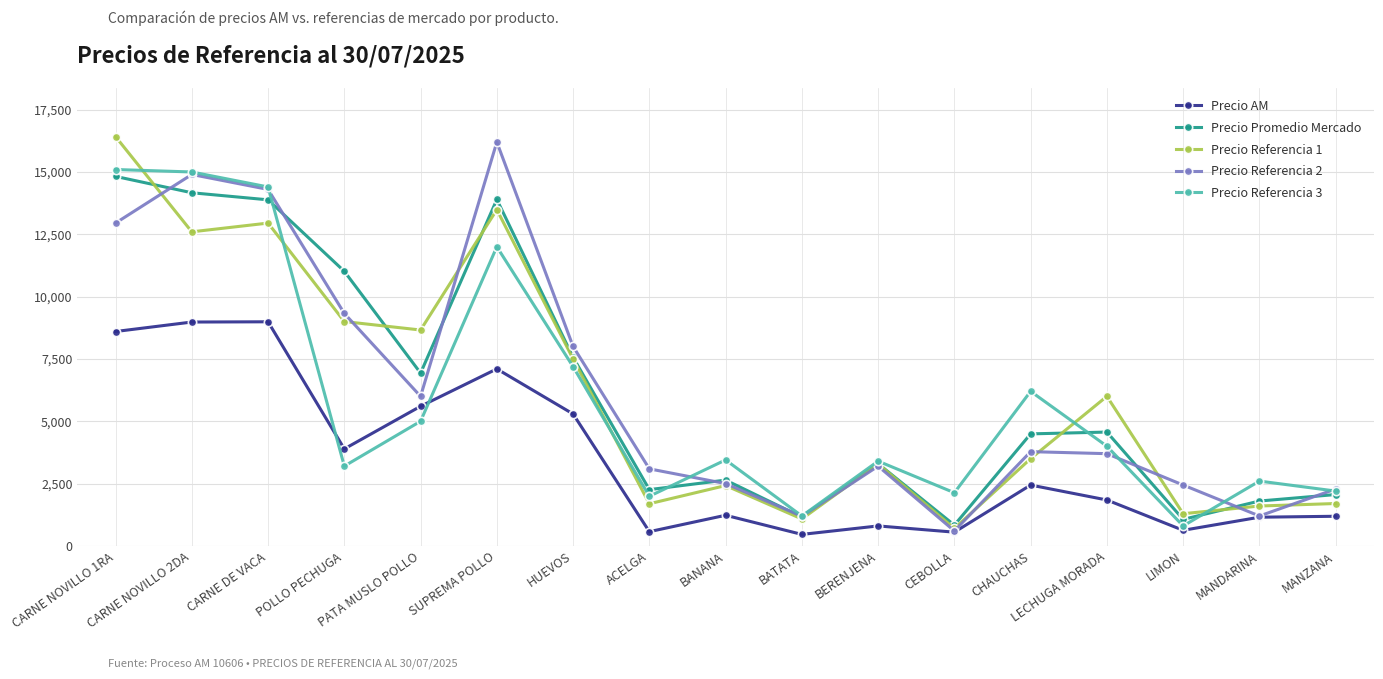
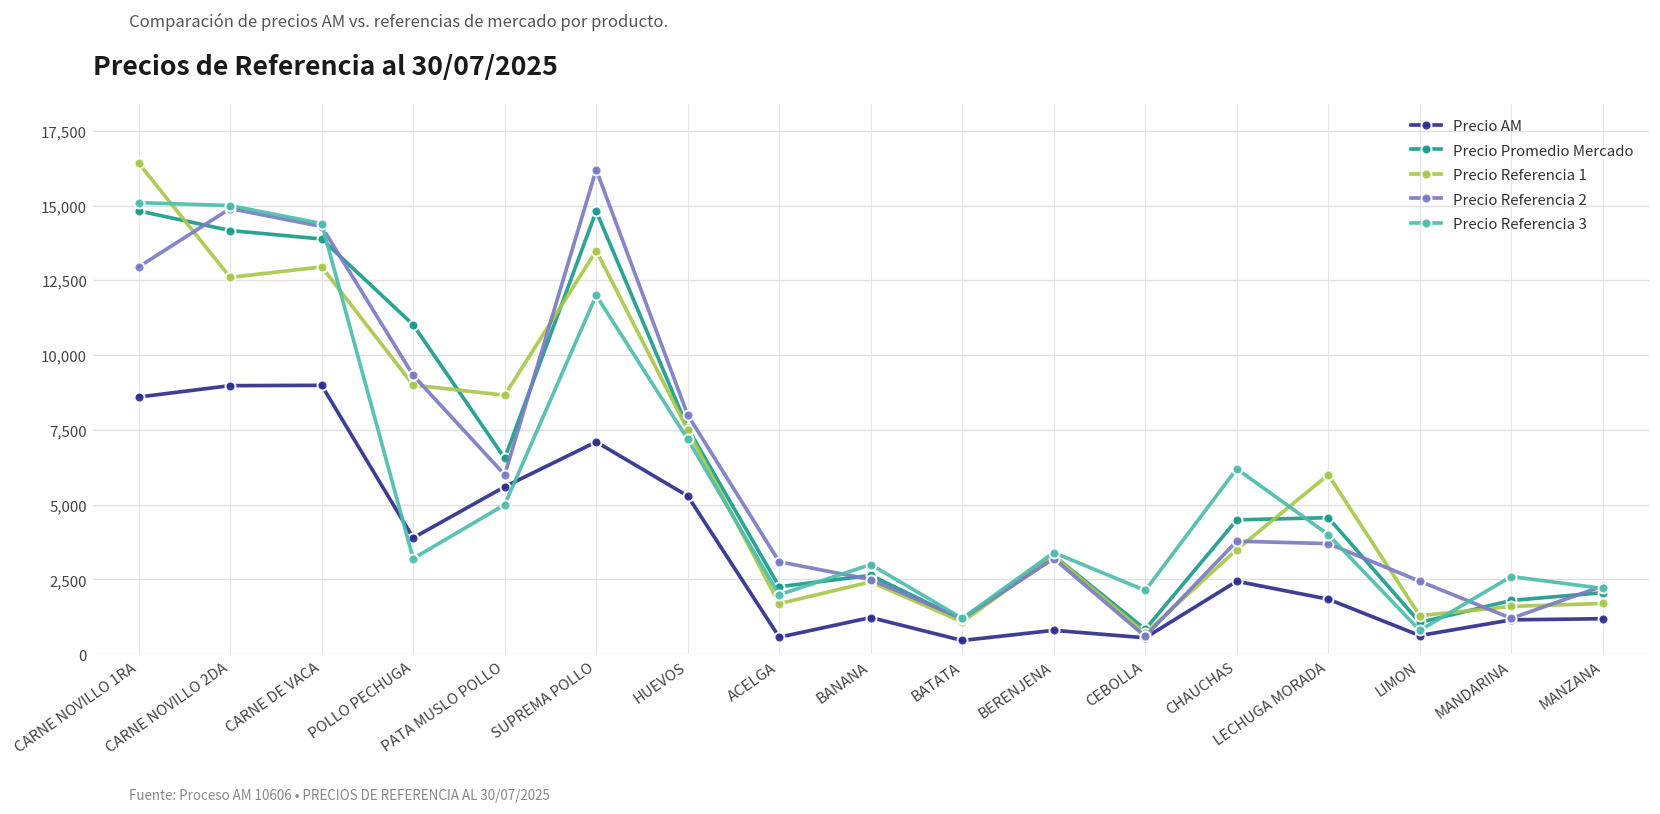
  {
    "Precio AM": {
      "CARNE NOVILLO 1RA": "8,600",
      "CARNE NOVILLO 2DA": "9,000",
      "CARNE DE VACA": "9,000",
      "POLLO PECHUGA": "3,900",
      "PATA MUSLO POLLO": "5,600",
      "SUPREMA POLLO": "7,100",
      "HUEVOS": "5,300",
      "ACELGA": "600",
      "BANANA": "1,200",
      "BATATA": "500",
      "BERENJENA": "800",
      "CHAUCHAS": "2,400",
      "LECHUGA MORADA": "1,800",
      "LIMON": "600",
      "MANZANA": "1,200"
    },
    "Precio Promedio Mercado": {
      "CARNE NOVILLO 1RA": "14,800",
      "CARNE NOVILLO 2DA": "14,200",
      "CARNE DE VACA": "13,900",
      "POLLO PECHUGA": "11,000",
-     "PATA MUSLO POLLO": "6,900",
-     "SUPREMA POLLO": "13,900",
+     "PATA MUSLO POLLO": "6,600",
+     "SUPREMA POLLO": "14,800",
      "ACELGA": "2,300",
      "BANANA": "2,600",
      "CEBOLLA": "800",
      "CHAUCHAS": "4,500",
      "LECHUGA MORADA": "4,600",
      "LIMON": "1,100",
      "MANDARINA": "1,800",
      "MANZANA": "2,100"
    },
    "Precio Referencia 1": {
      "CARNE NOVILLO 1RA": "16,400",
      "CARNE NOVILLO 2DA": "12,600",
      "CARNE DE VACA": "13,000",
      "POLLO PECHUGA": "9,000",
      "PATA MUSLO POLLO": "8,700",
      "SUPREMA POLLO": "13,500",
      "ACELGA": "1,700",
      "CHAUCHAS": "3,500",
      "LECHUGA MORADA": "6,000",
      "LIMON": "1,300",
      "MANDARINA": "1,600",
      "MANZANA": "1,700"
    },
    "Precio Referencia 2": {
      "CARNE NOVILLO 1RA": "13,000",
      "POLLO PECHUGA": "9,300",
      "PATA MUSLO POLLO": "6,000",
      "SUPREMA POLLO": "16,200",
      "HUEVOS": "8,000",
      "ACELGA": "3,100",
      "CHAUCHAS": "3,800",
      "LECHUGA MORADA": "3,700",
      "LIMON": "2,400"
    },
    "Precio Referencia 3": {
      "CARNE NOVILLO 1RA": "15,100",
      "POLLO PECHUGA": "3,200",
      "PATA MUSLO POLLO": "5,000",
      "SUPREMA POLLO": "12,000",
      "HUEVOS": "7,200",
      "ACELGA": "2,000",
-     "BANANA": "3,400",
+     "BANANA": "3,000",
      "CEBOLLA": "2,100",
      "CHAUCHAS": "6,200",
      "LECHUGA MORADA": "4,000",
      "LIMON": "800",
      "MANDARINA": "2,600"
    }
  }
